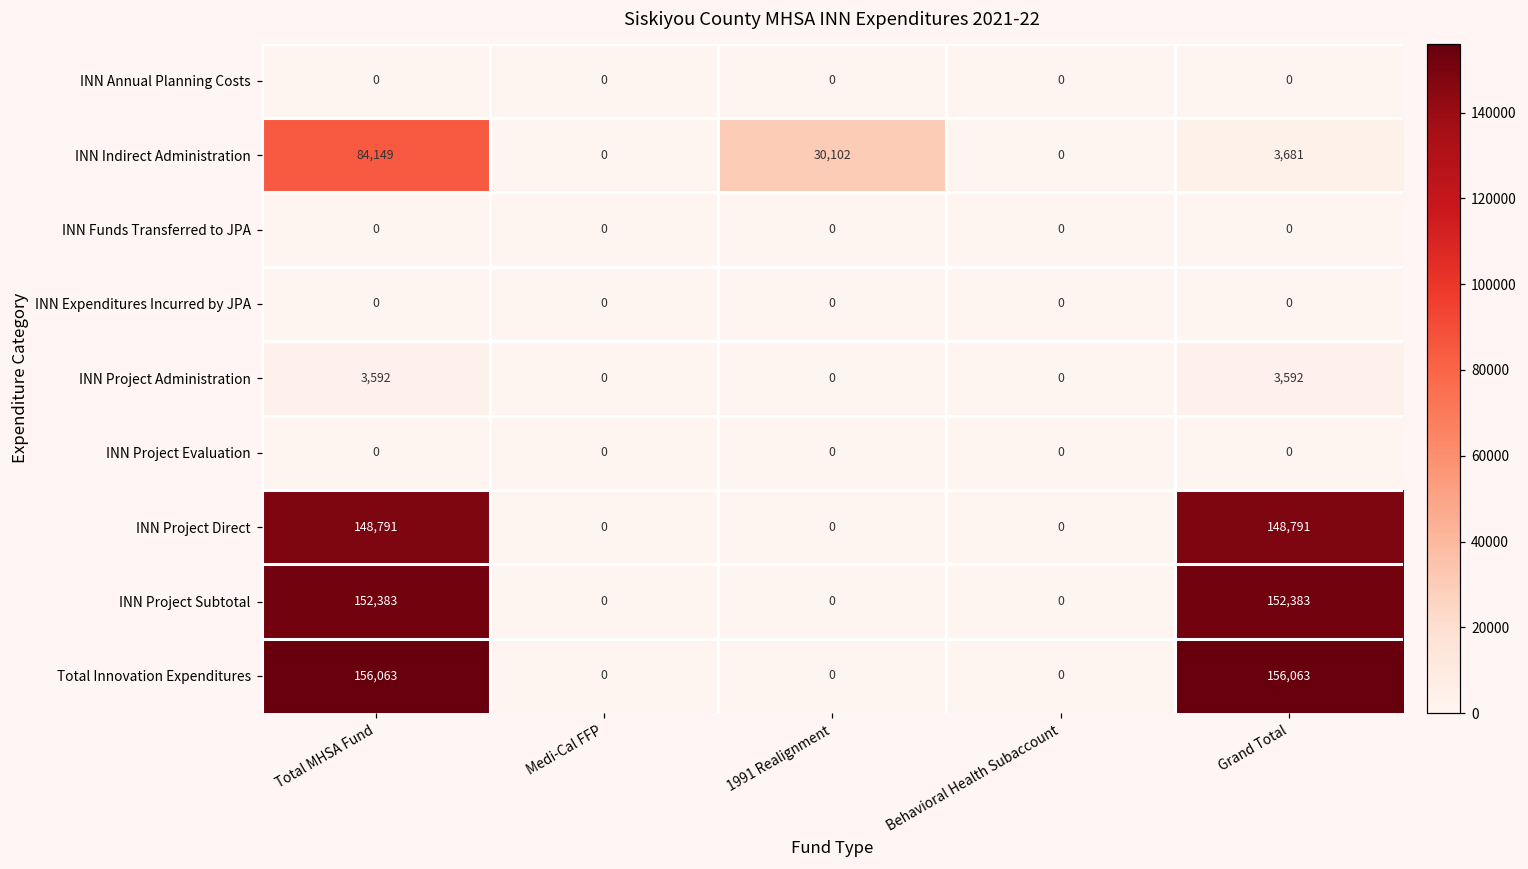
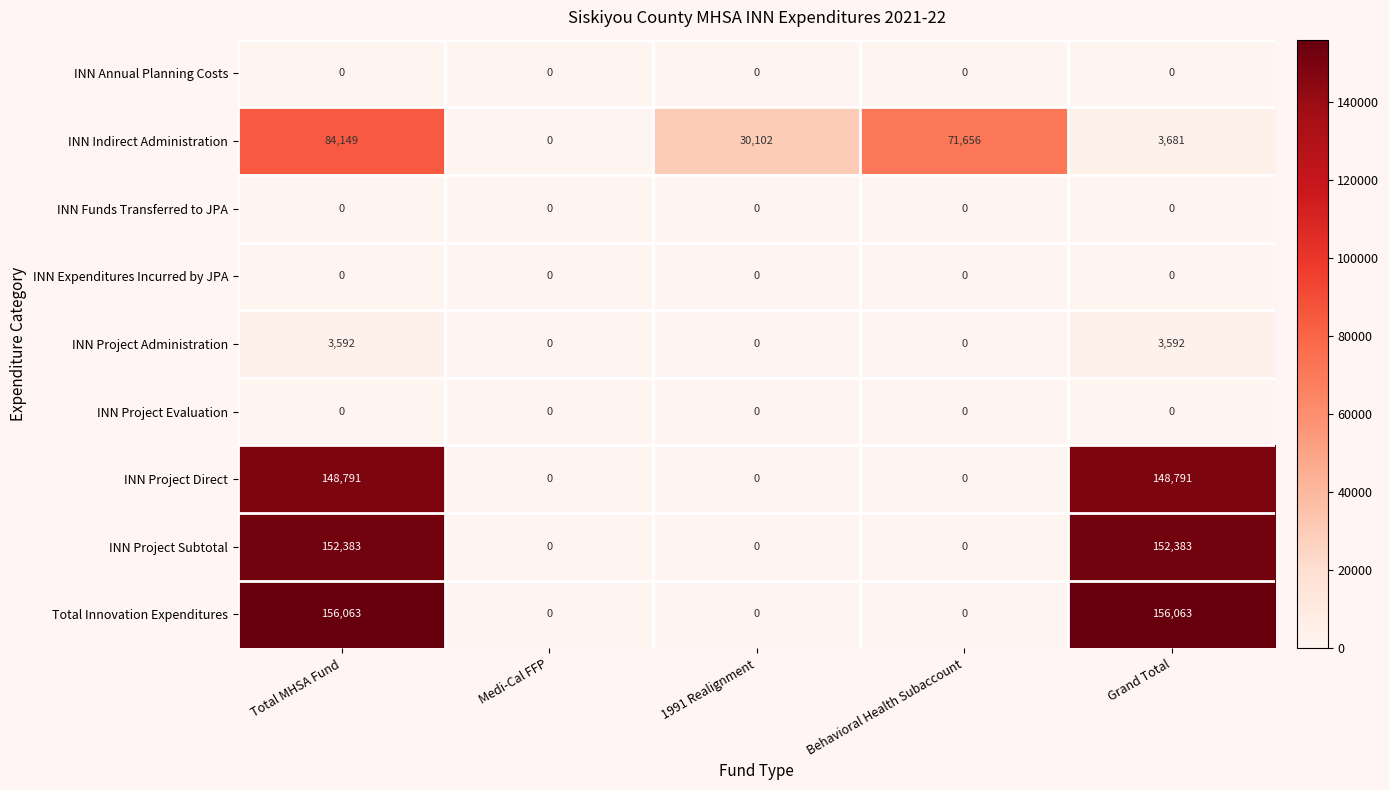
  {
    "INN Annual Planning Costs": {
      "Total MHSA Fund": "0",
      "Medi-Cal FFP": "0",
      "1991 Realignment": "0",
      "Behavioral Health Subaccount": "0",
      "Grand Total": "0"
    },
    "INN Indirect Administration": {
      "Total MHSA Fund": "84,149",
      "Medi-Cal FFP": "0",
      "1991 Realignment": "30,102",
-     "Behavioral Health Subaccount": "0",
+     "Behavioral Health Subaccount": "71,656",
      "Grand Total": "3,681"
    },
    "INN Funds Transferred to JPA": {
      "Total MHSA Fund": "0",
      "Medi-Cal FFP": "0",
      "1991 Realignment": "0",
      "Behavioral Health Subaccount": "0",
      "Grand Total": "0"
    },
    "INN Expenditures Incurred by JPA": {
      "Total MHSA Fund": "0",
      "Medi-Cal FFP": "0",
      "1991 Realignment": "0",
      "Behavioral Health Subaccount": "0",
      "Grand Total": "0"
    },
    "INN Project Administration": {
      "Total MHSA Fund": "3,592",
      "Medi-Cal FFP": "0",
      "1991 Realignment": "0",
      "Behavioral Health Subaccount": "0",
      "Grand Total": "3,592"
    },
    "INN Project Evaluation": {
      "Total MHSA Fund": "0",
      "Medi-Cal FFP": "0",
      "1991 Realignment": "0",
      "Behavioral Health Subaccount": "0",
      "Grand Total": "0"
    },
    "INN Project Direct": {
      "Total MHSA Fund": "148,791",
      "Medi-Cal FFP": "0",
      "1991 Realignment": "0",
      "Behavioral Health Subaccount": "0",
      "Grand Total": "148,791"
    },
    "INN Project Subtotal": {
      "Total MHSA Fund": "152,383",
      "Medi-Cal FFP": "0",
      "1991 Realignment": "0",
      "Behavioral Health Subaccount": "0",
      "Grand Total": "152,383"
    },
    "Total Innovation Expenditures": {
      "Total MHSA Fund": "156,063",
      "Medi-Cal FFP": "0",
      "1991 Realignment": "0",
      "Behavioral Health Subaccount": "0",
      "Grand Total": "156,063"
    }
  }
